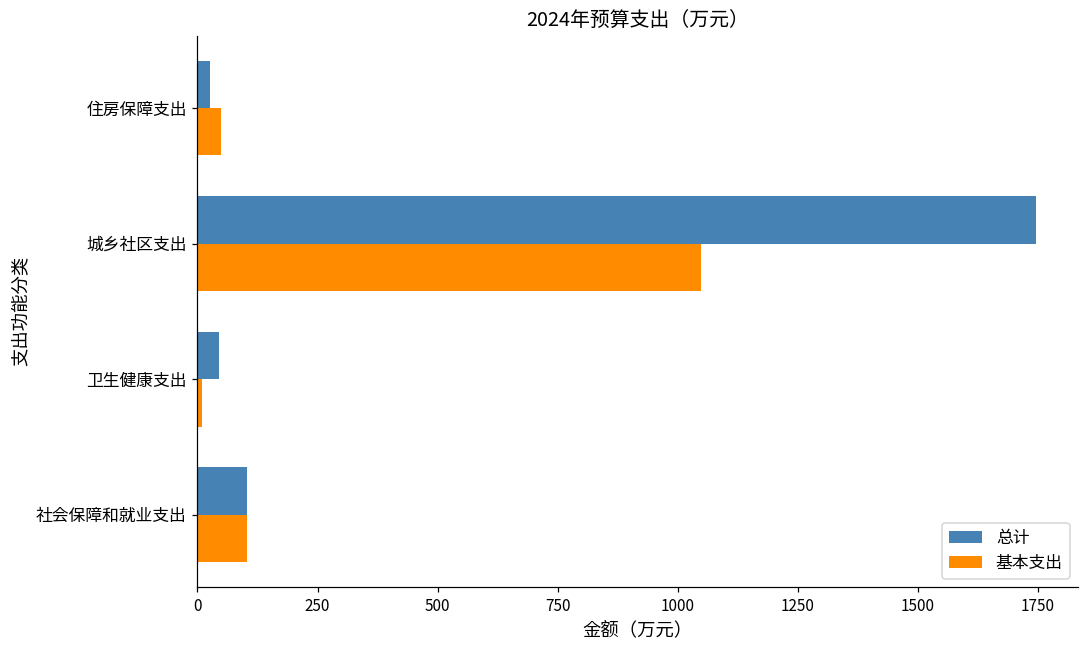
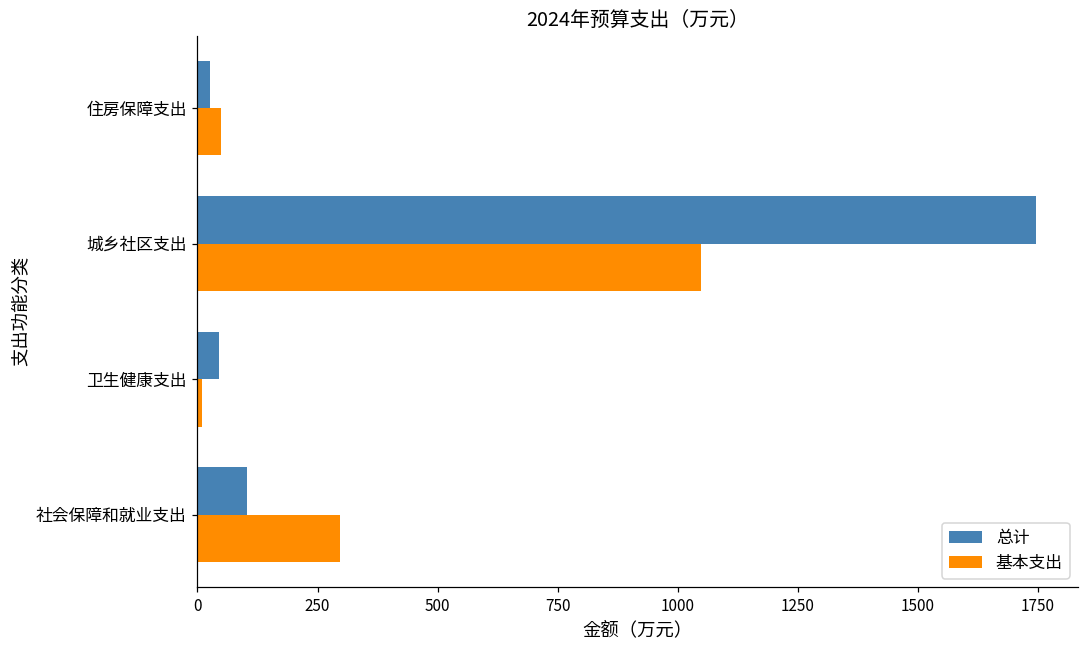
  {
    "总计": {
      "住房保障支出": 30,
      "城乡社区支出": 1750,
      "卫生健康支出": 50,
      "社会保障和就业支出": 100
    },
    "基本支出": {
      "住房保障支出": 50,
      "城乡社区支出": 1050,
      "卫生健康支出": 10,
-     "社会保障和就业支出": 100
+     "社会保障和就业支出": 300
    }
  }
